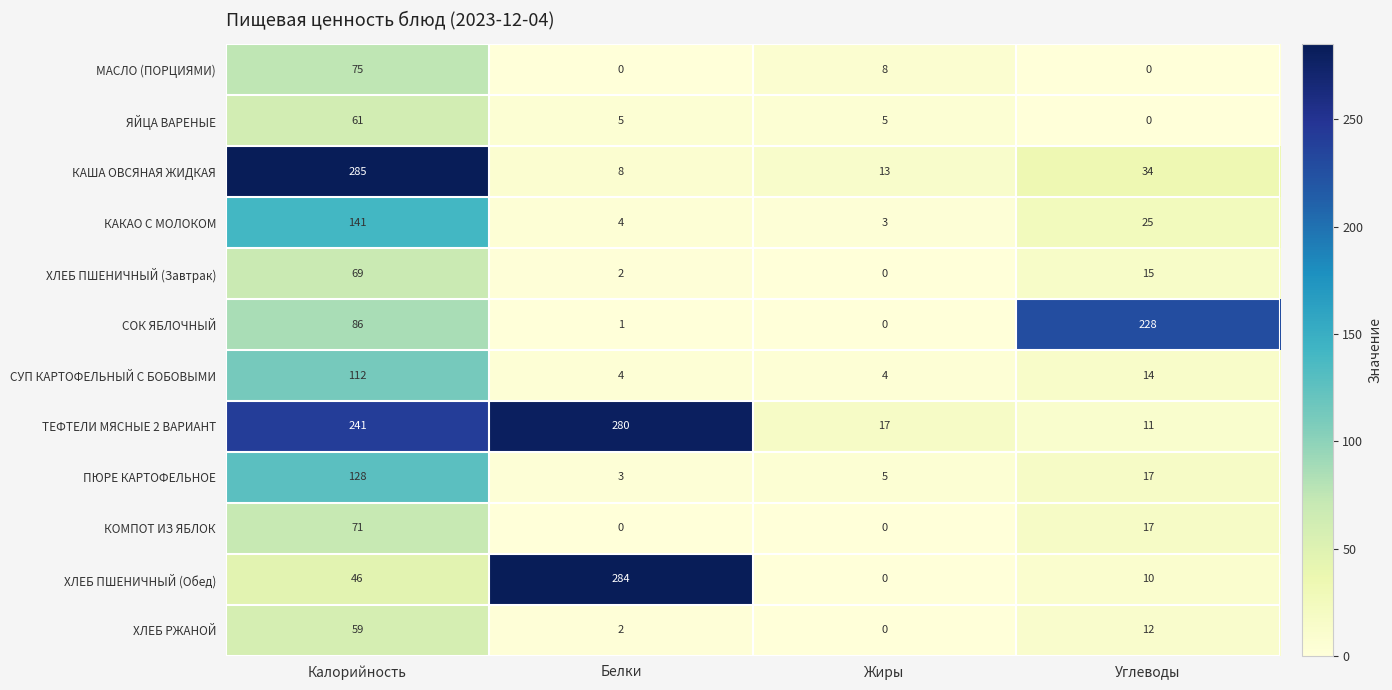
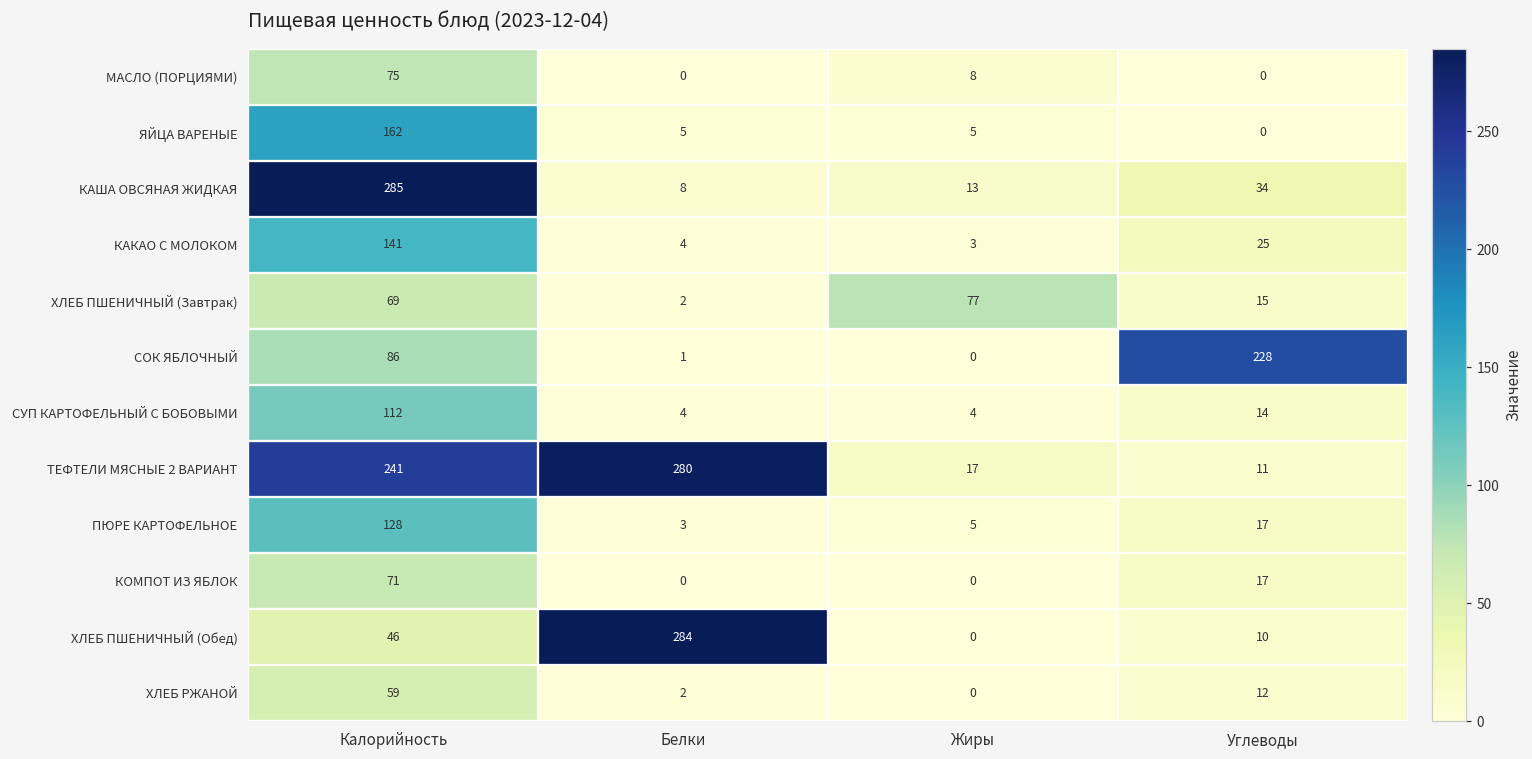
  {
    "МАСЛО (ПОРЦИЯМИ)": {
      "Калорийность": 75,
      "Белки": 0,
      "Жиры": 8,
      "Углеводы": 0
    },
    "ЯЙЦА ВАРЕНЫЕ": {
-     "Калорийность": 61,
+     "Калорийность": 162,
      "Белки": 5,
      "Жиры": 5,
      "Углеводы": 0
    },
    "КАША ОВСЯНАЯ ЖИДКАЯ": {
      "Калорийность": 285,
      "Белки": 8,
      "Жиры": 13,
      "Углеводы": 34
    },
    "КАКАО С МОЛОКОМ": {
      "Калорийность": 141,
      "Белки": 4,
      "Жиры": 3,
      "Углеводы": 25
    },
    "ХЛЕБ ПШЕНИЧНЫЙ (Завтрак)": {
      "Калорийность": 69,
      "Белки": 2,
-     "Жиры": 0,
+     "Жиры": 77,
      "Углеводы": 15
    },
    "СОК ЯБЛОЧНЫЙ": {
      "Калорийность": 86,
      "Белки": 1,
      "Жиры": 0,
      "Углеводы": 228
    },
    "СУП КАРТОФЕЛЬНЫЙ С БОБОВЫМИ": {
      "Калорийность": 112,
      "Белки": 4,
      "Жиры": 4,
      "Углеводы": 14
    },
    "ТЕФТЕЛИ МЯСНЫЕ 2 ВАРИАНТ": {
      "Калорийность": 241,
      "Белки": 280,
      "Жиры": 17,
      "Углеводы": 11
    },
    "ПЮРЕ КАРТОФЕЛЬНОЕ": {
      "Калорийность": 128,
      "Белки": 3,
      "Жиры": 5,
      "Углеводы": 17
    },
    "КОМПОТ ИЗ ЯБЛОК": {
      "Калорийность": 71,
      "Белки": 0,
      "Жиры": 0,
      "Углеводы": 17
    },
    "ХЛЕБ ПШЕНИЧНЫЙ (Обед)": {
      "Калорийность": 46,
      "Белки": 284,
      "Жиры": 0,
      "Углеводы": 10
    },
    "ХЛЕБ РЖАНОЙ": {
      "Калорийность": 59,
      "Белки": 2,
      "Жиры": 0,
      "Углеводы": 12
    }
  }
